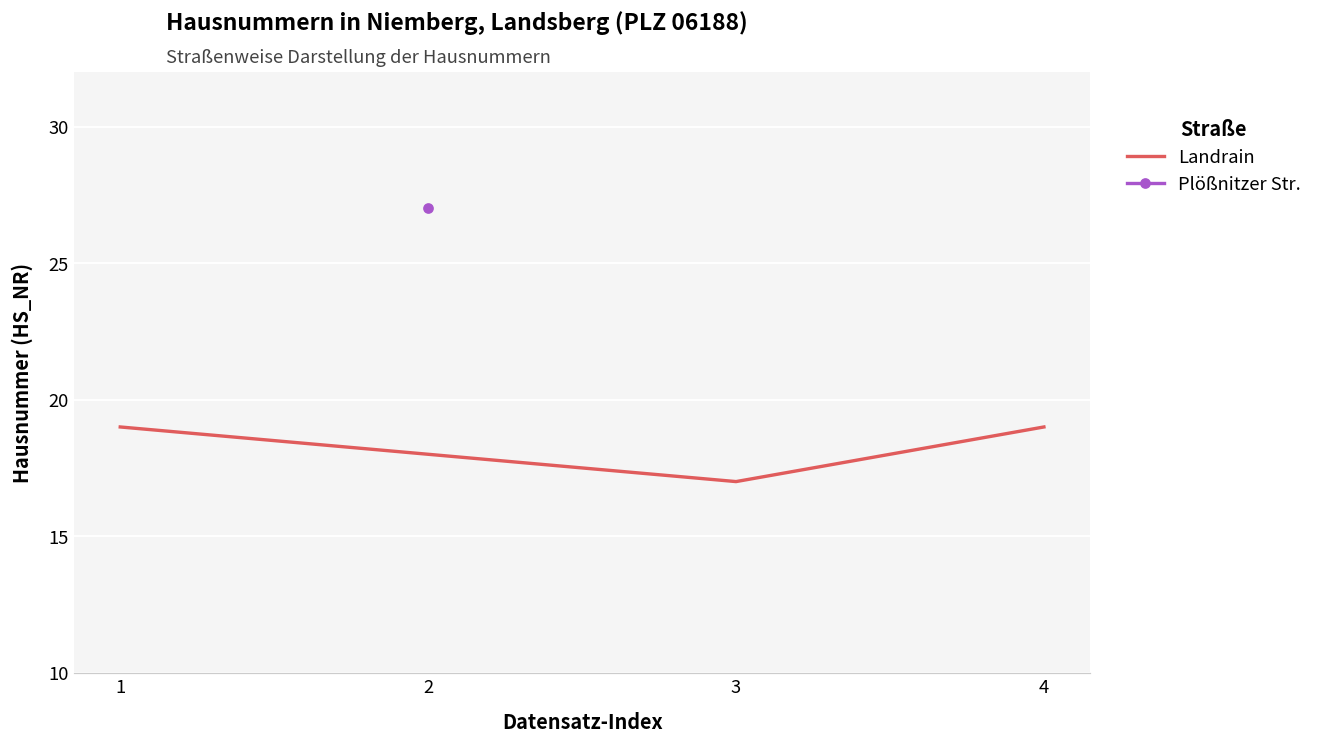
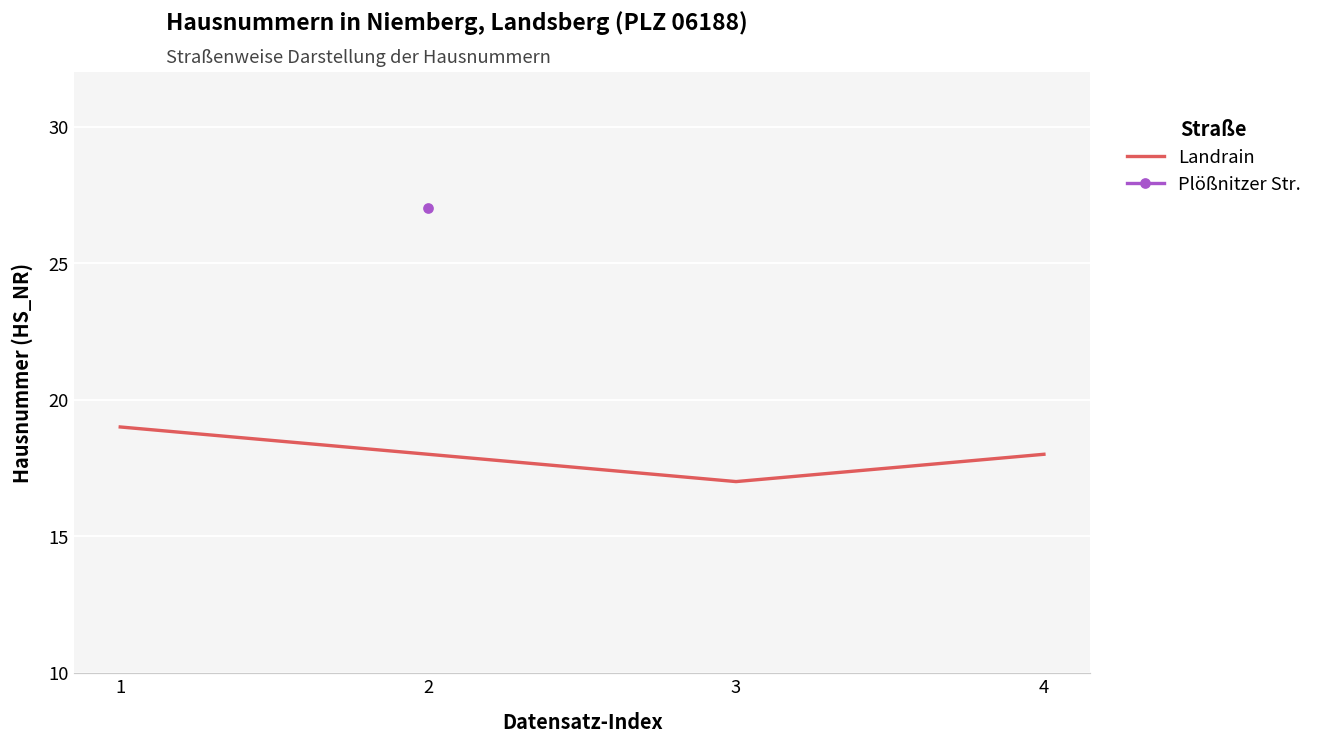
  {
    "Landrain": {
      "1": 19,
      "3": 17,
-     "4": 19
+     "4": 18
    },
    "Plößnitzer Str.": {
      "2": 27
    }
  }
